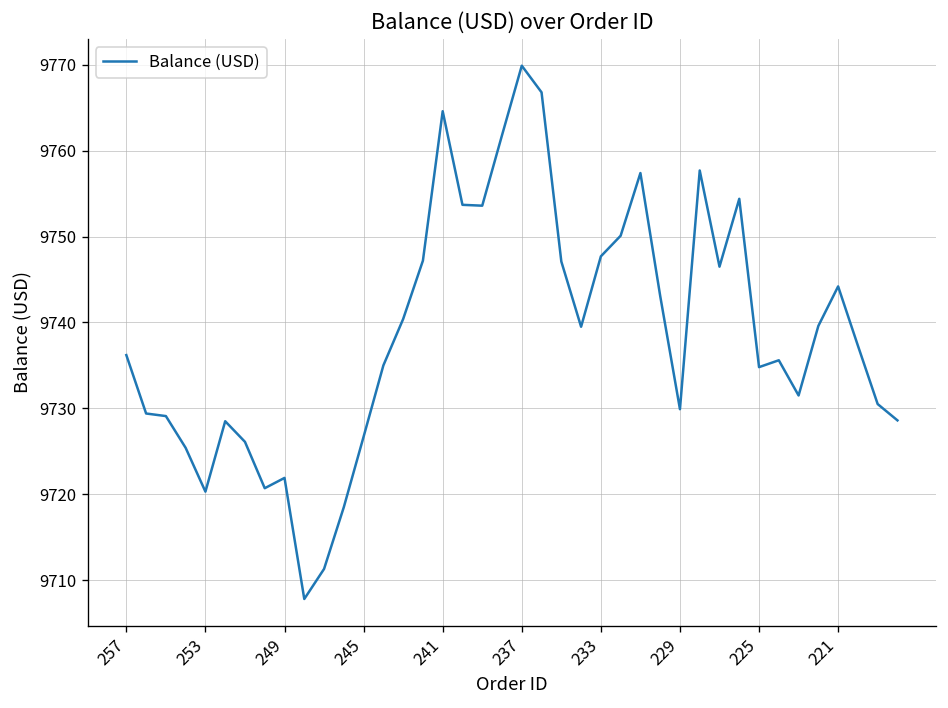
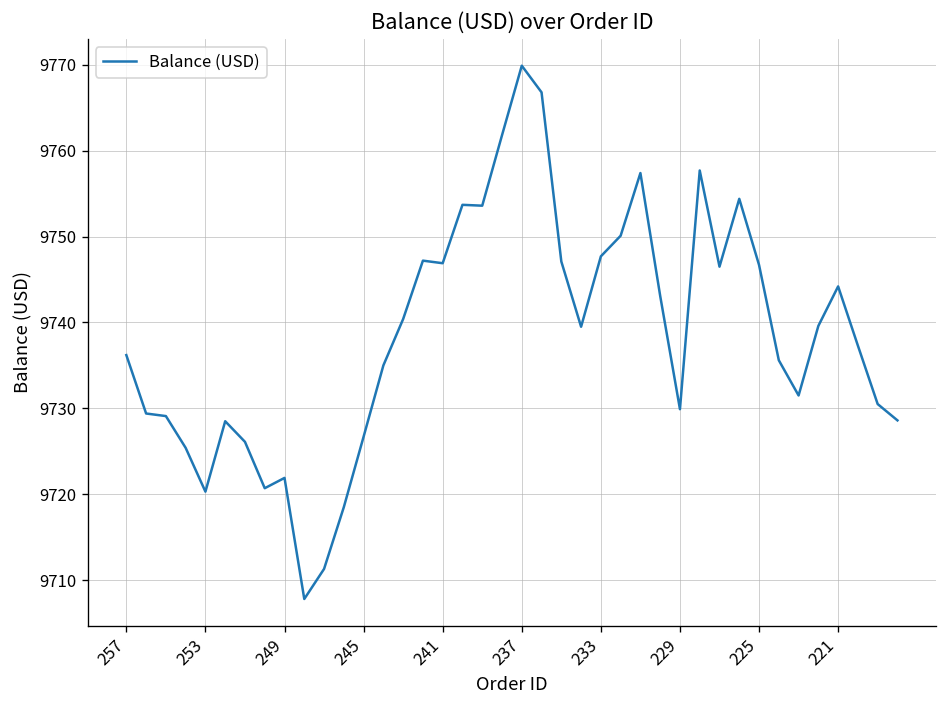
  {
    "257": 9736,
    "253": 9720,
    "249": 9722,
    "245": 9727,
-   "241": 9765,
+   "241": 9747,
    "237": 9770,
    "233": 9748,
    "229": 9730,
-   "225": 9735,
+   "225": 9747,
    "221": 9744
  }
